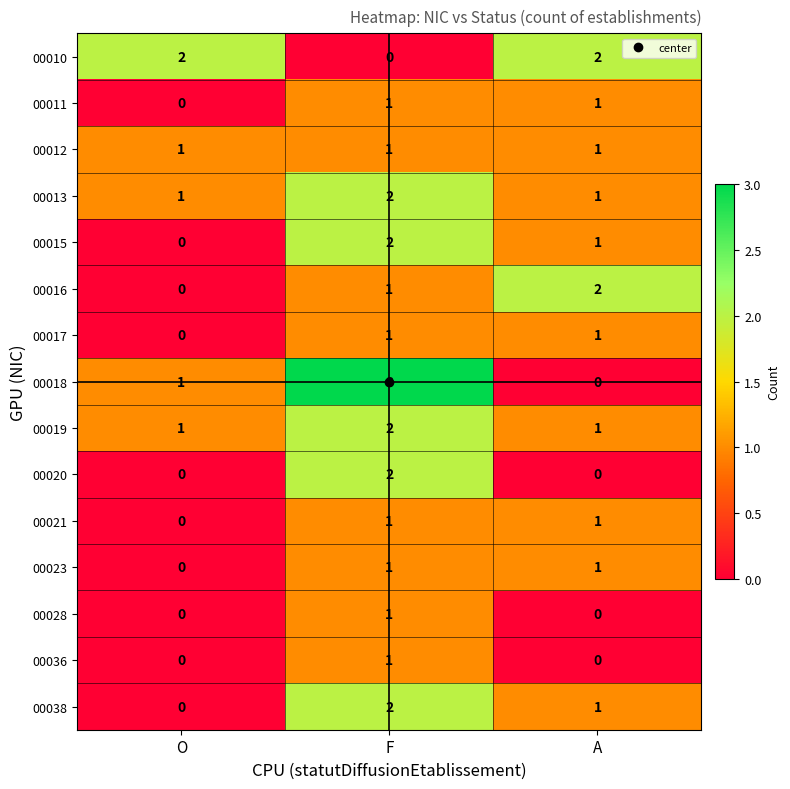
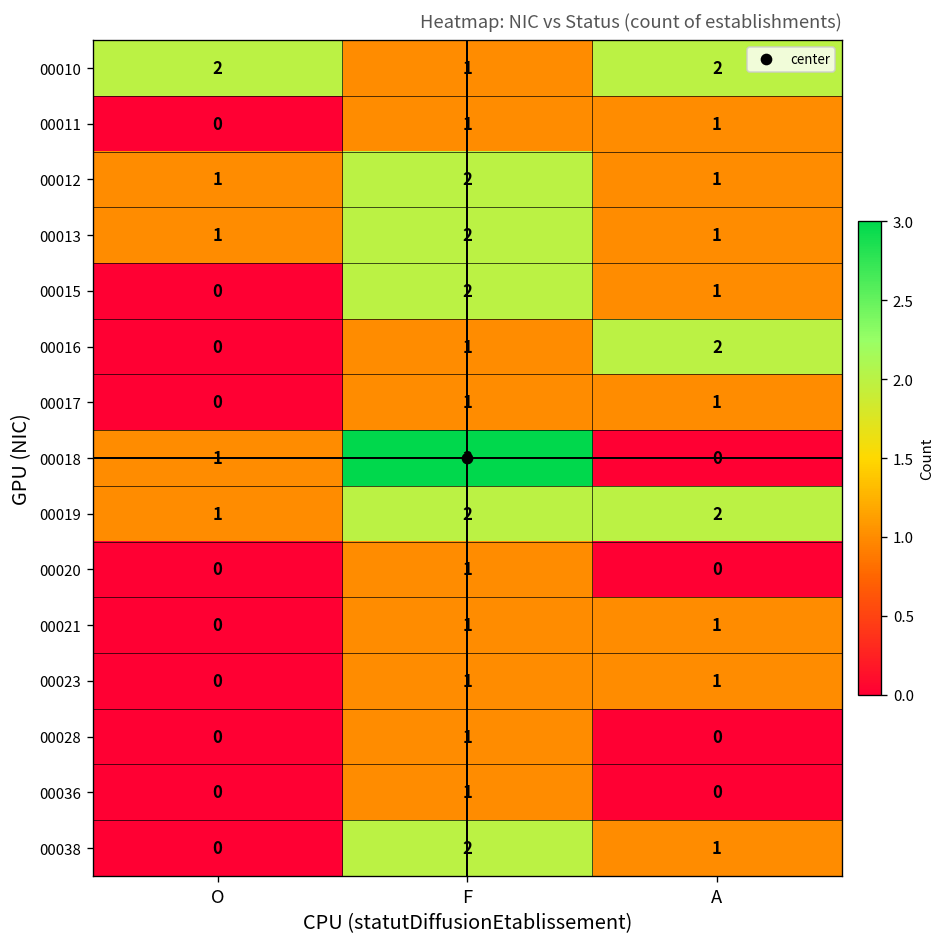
  {
    "00010": {
      "O": 2,
-     "F": 0,
+     "F": 1,
      "A": 2
    },
    "00011": {
      "O": 0,
      "F": 1,
      "A": 1
    },
    "00012": {
      "O": 1,
-     "F": 1,
+     "F": 2,
      "A": 1
    },
    "00013": {
      "O": 1,
      "F": 2,
      "A": 1
    },
    "00015": {
      "O": 0,
      "F": 2,
      "A": 1
    },
    "00016": {
      "O": 0,
      "F": 1,
      "A": 2
    },
    "00017": {
      "O": 0,
      "F": 1,
      "A": 1
    },
    "00018": {
      "O": 1,
      "A": 0
    },
    "00019": {
      "O": 1,
      "F": 2,
-     "A": 1
+     "A": 2
    },
    "00020": {
      "O": 0,
-     "F": 2,
+     "F": 1,
      "A": 0
    },
    "00021": {
      "O": 0,
      "F": 1,
      "A": 1
    },
    "00023": {
      "O": 0,
      "F": 1,
      "A": 1
    },
    "00028": {
      "O": 0,
      "F": 1,
      "A": 0
    },
    "00036": {
      "O": 0,
      "F": 1,
      "A": 0
    },
    "00038": {
      "O": 0,
      "F": 2,
      "A": 1
    }
  }
